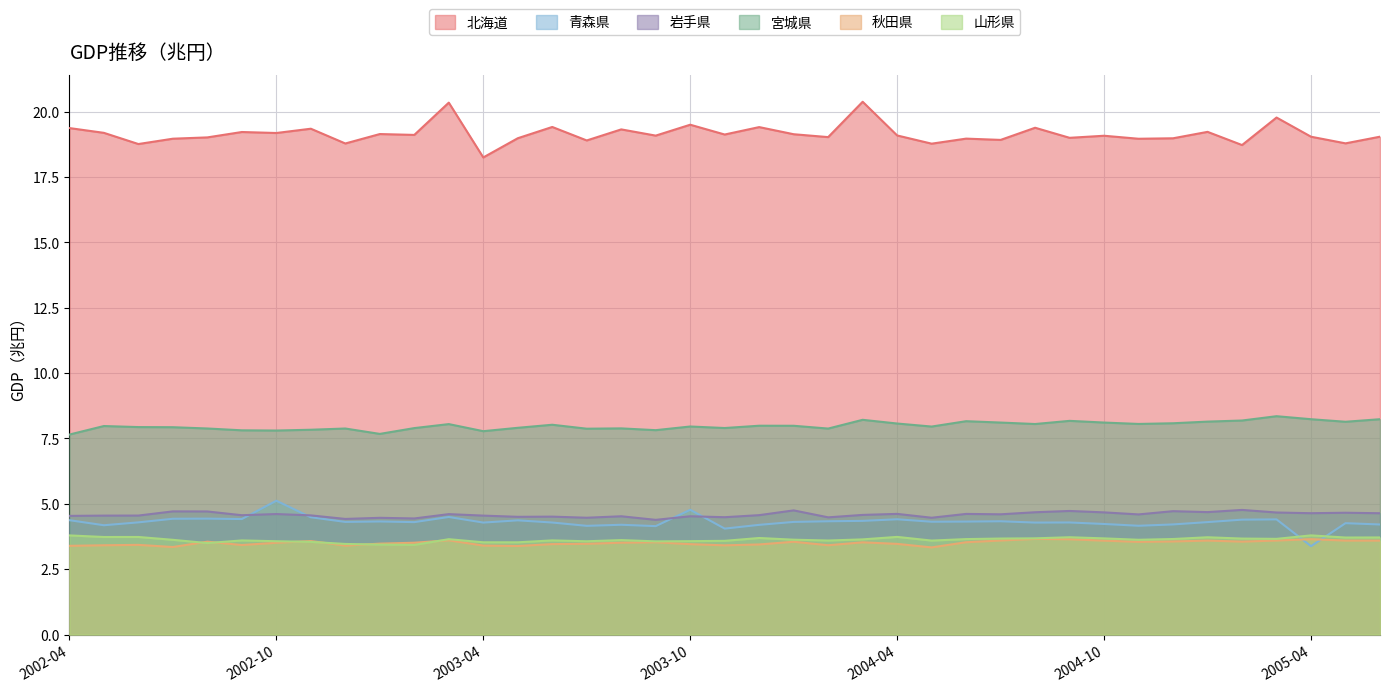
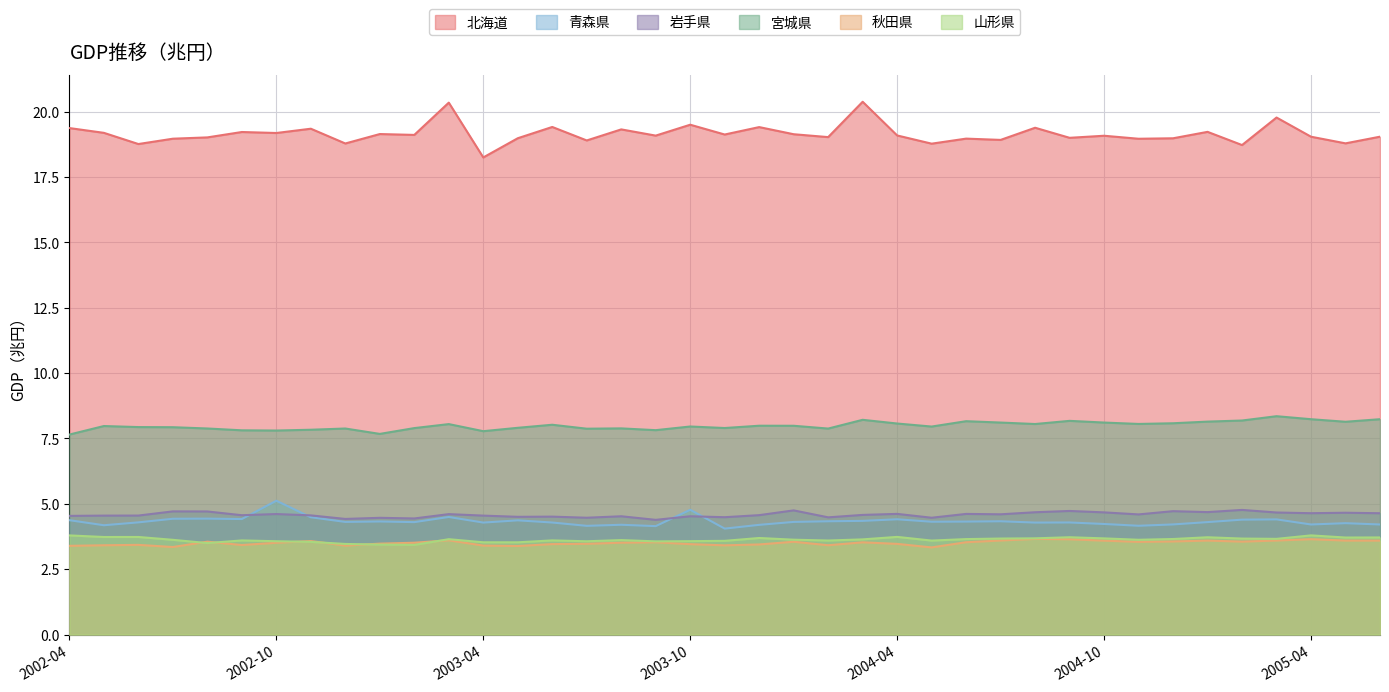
  {
    "青森県": {
      "2002-04": 4.4,
      "2002-10": 5.1,
      "2003-04": 4.3,
      "2003-10": 4.8,
      "2004-04": 4.4,
      "2004-10": 4.2,
-     "2005-04": 3.4
+     "2005-04": 4.2
    }
  }
